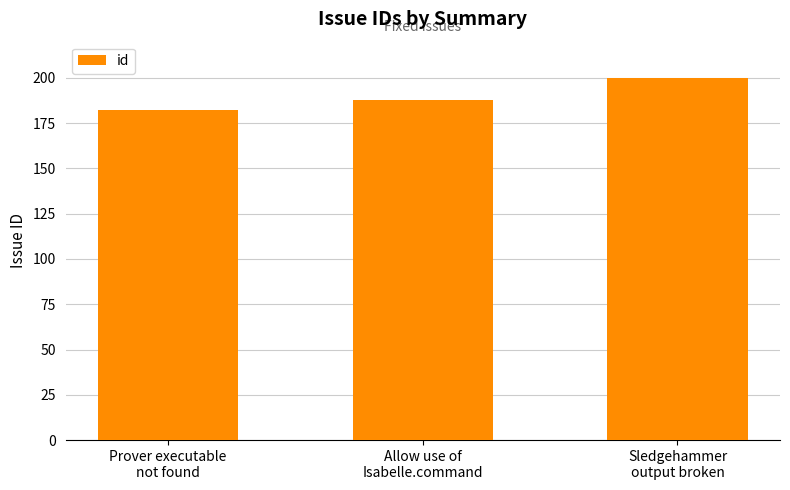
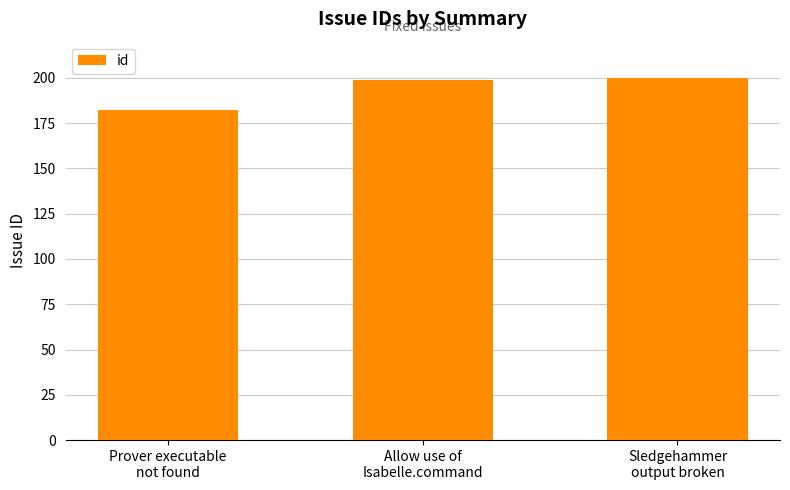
  {
    "Prover executable not found": 182,
-   "Allow use of Isabelle.command": 188,
+   "Allow use of Isabelle.command": 199,
    "Sledgehammer output broken": 200
  }
